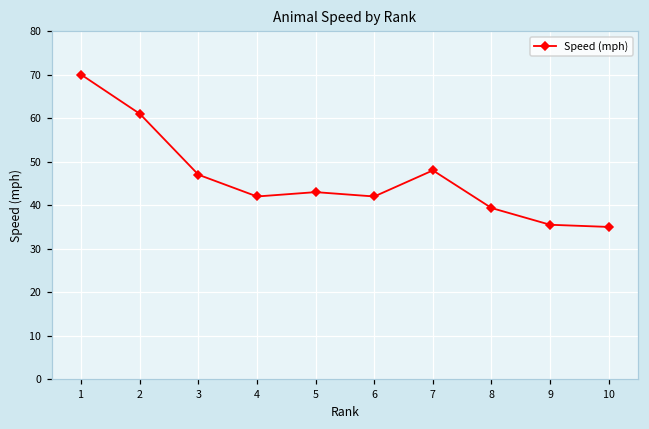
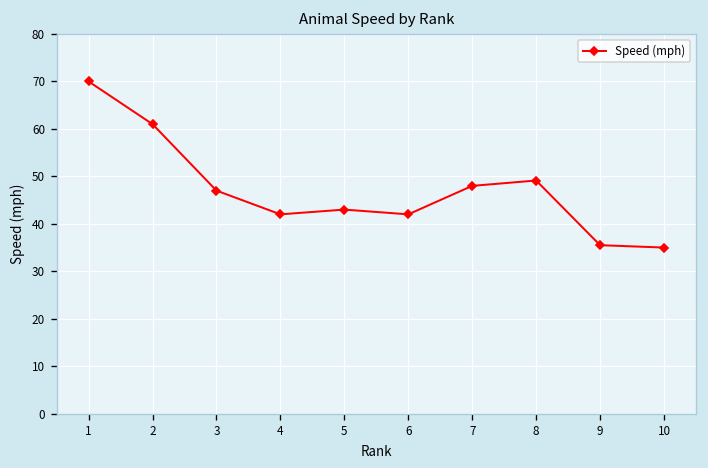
  {
    "1": 70,
    "2": 61,
    "3": 47,
    "4": 42,
    "5": 43,
    "6": 42,
    "7": 48,
-   "8": 39,
+   "8": 49,
    "9": 36,
    "10": 35
  }
